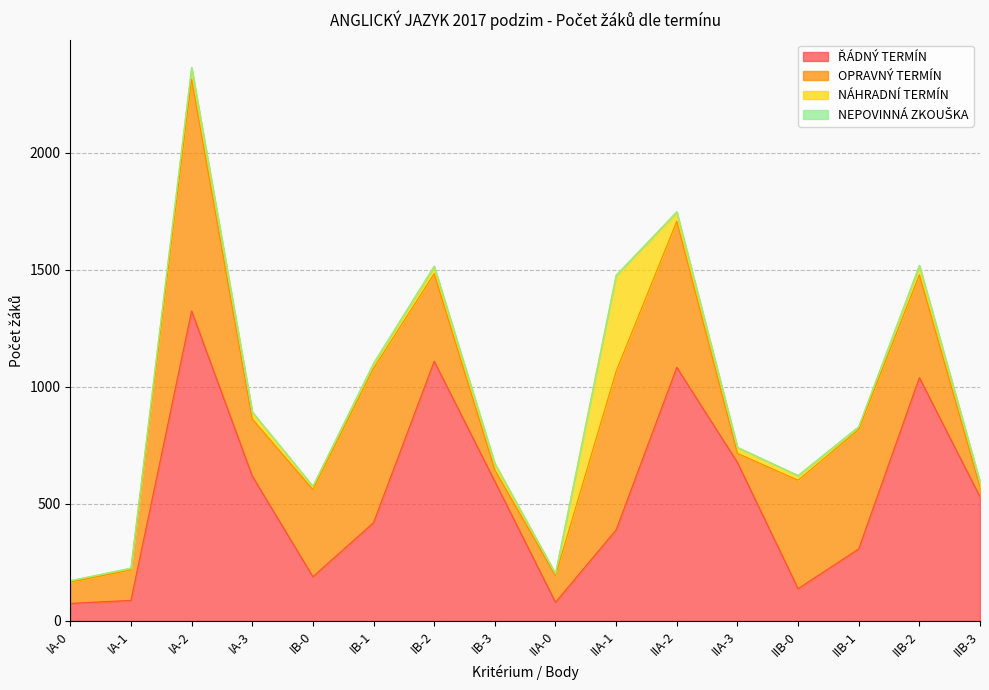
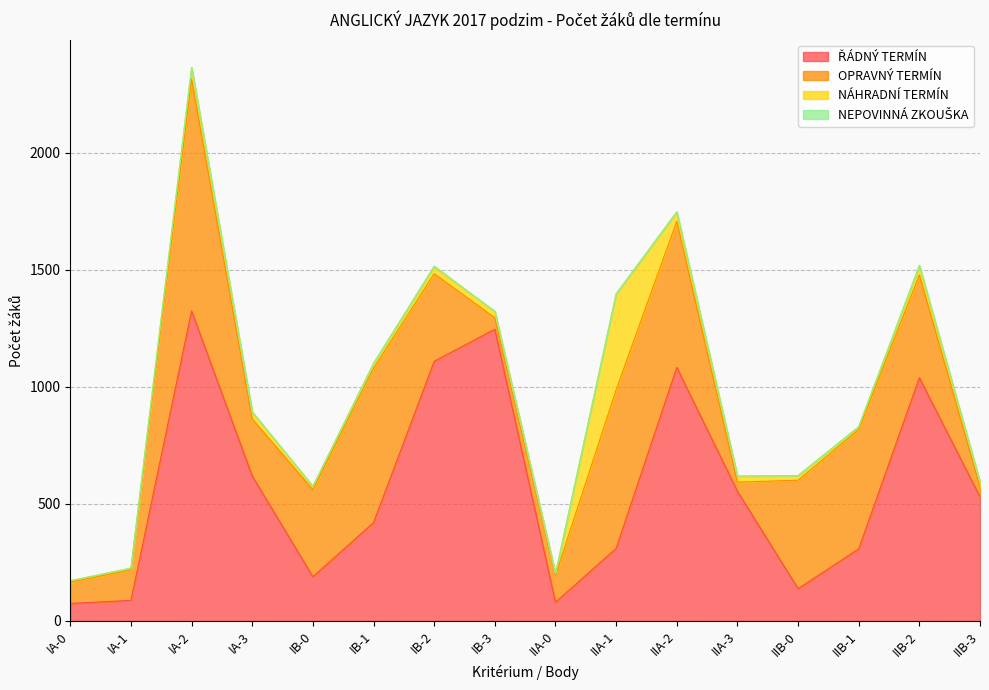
  {
    "ŘÁDNÝ TERMÍN": {
      "IA-0": 80,
      "IA-1": 90,
      "IA-2": 1320,
      "IA-3": 620,
      "IB-0": 190,
      "IB-1": 420,
      "IB-2": 1110,
-     "IB-3": 600,
+     "IB-3": 1250,
      "IIA-0": 80,
-     "IIA-1": 390,
+     "IIA-1": 310,
      "IIA-2": 1080,
-     "IIA-3": 680,
+     "IIA-3": 550,
      "IIB-0": 140,
      "IIB-1": 310,
      "IIB-2": 1040,
      "IIB-3": 530
    },
    "OPRAVNÝ TERMÍN": {
      "IA-2": 990,
      "IA-3": 240,
      "IB-0": 370,
      "IB-1": 660,
      "IB-2": 370,
      "IB-3": 50,
      "IIA-1": 680,
      "IIA-2": 620,
      "IIA-3": 40,
      "IIB-0": 460,
      "IIB-2": 440,
      "IIB-3": 40
    }
  }
